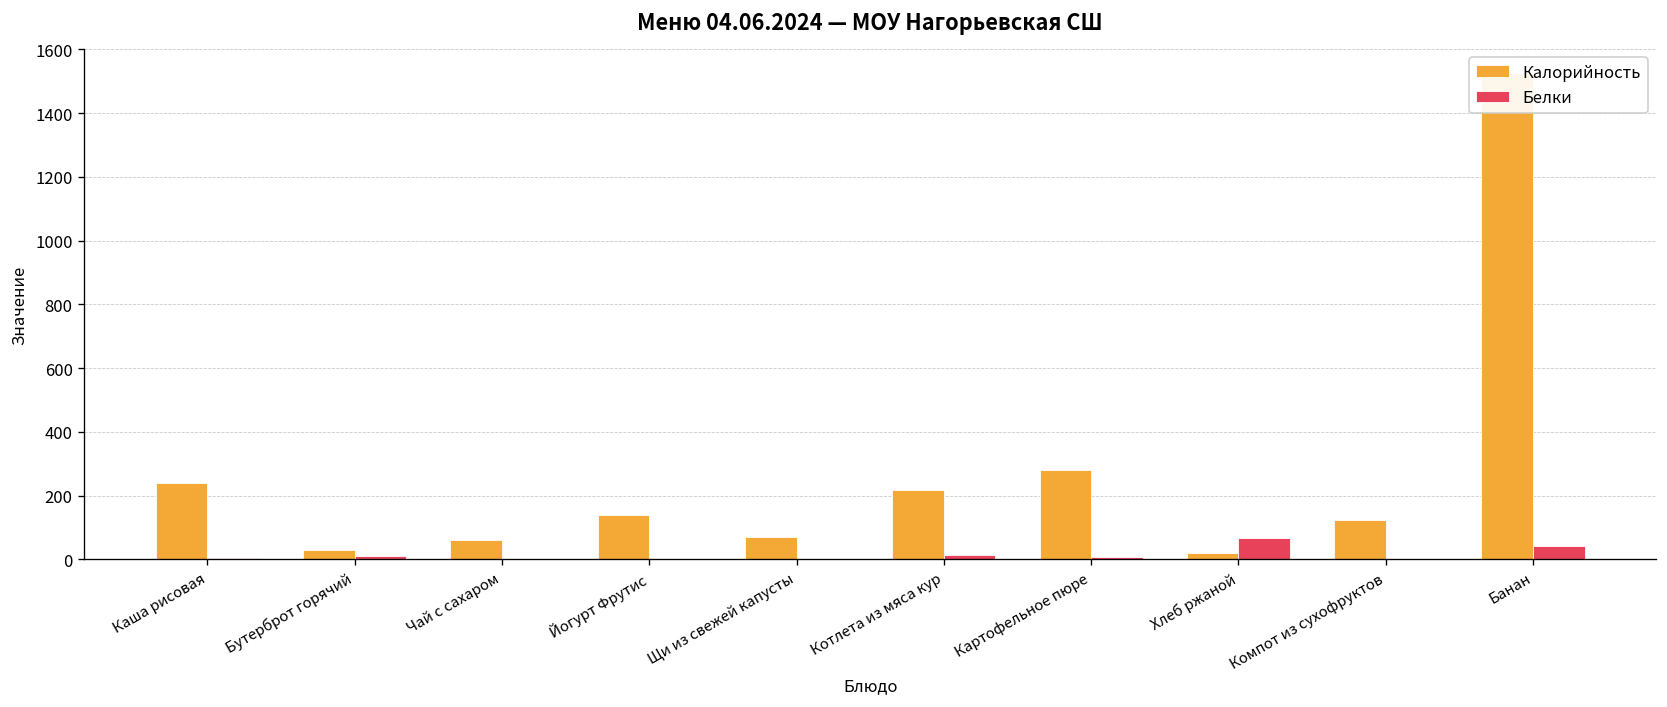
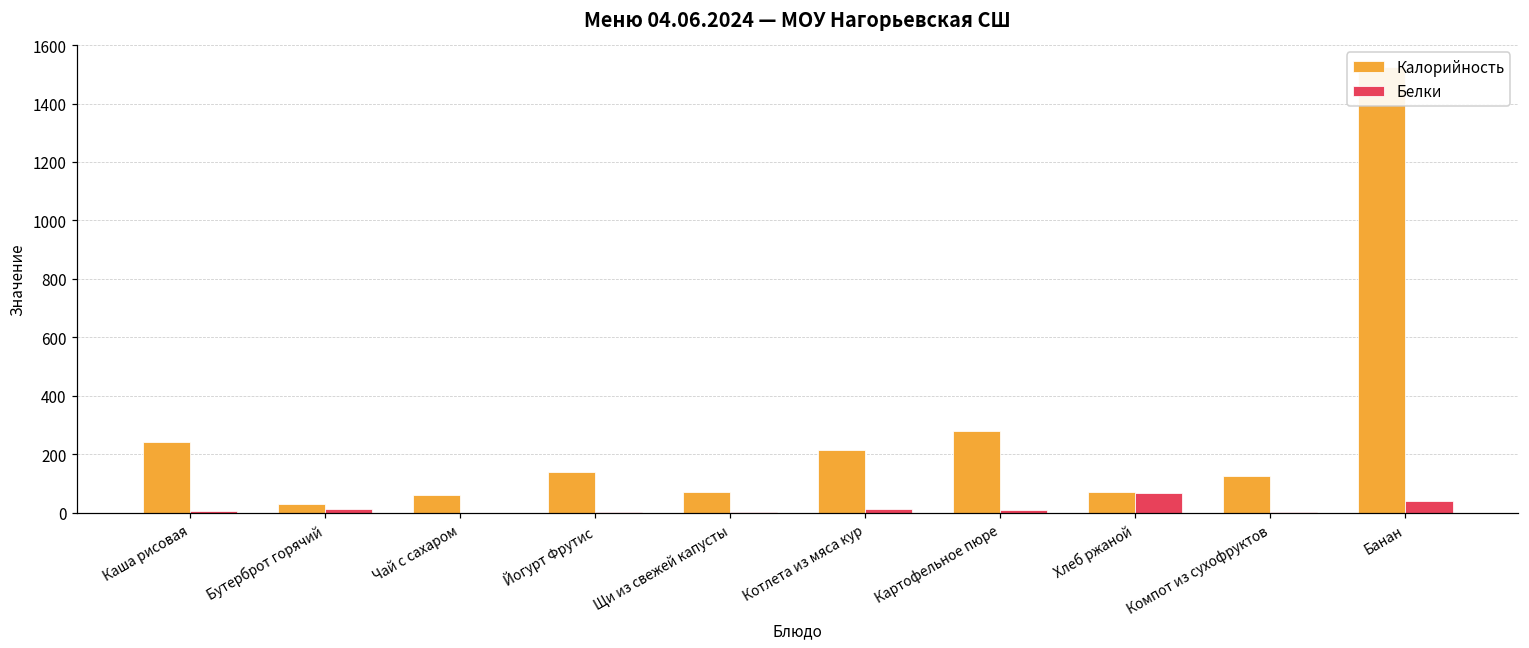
  {
    "Калорийность": {
      "Каша рисовая": 240,
      "Бутерброт горячий": 30,
      "Чай с сахаром": 60,
      "Йогурт Фрутис": 140,
      "Щи из свежей капусты": 70,
      "Котлета из мяса кур": 220,
      "Картофельное пюре": 280,
-     "Хлеб ржаной": 20,
+     "Хлеб ржаной": 70,
      "Компот из сухофруктов": 120
    },
    "Белки": {
      "Бутерброт горячий": 10,
      "Котлета из мяса кур": 10,
      "Хлеб ржаной": 70,
      "Банан": 40
    }
  }
